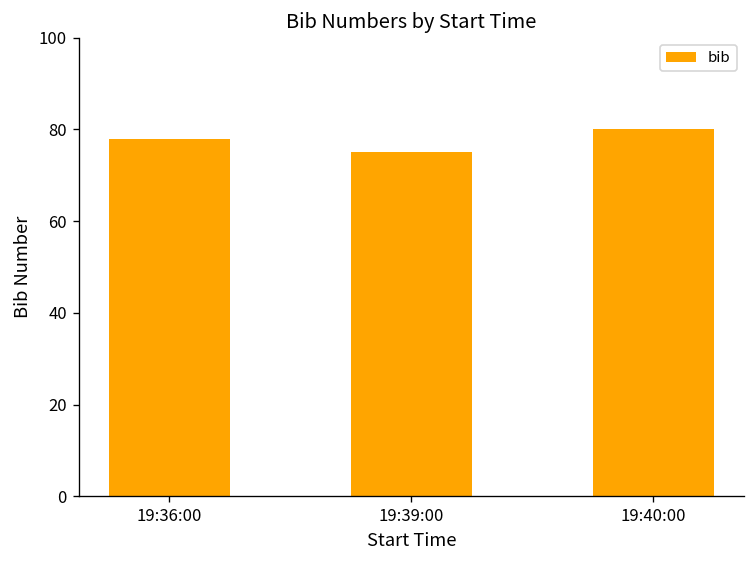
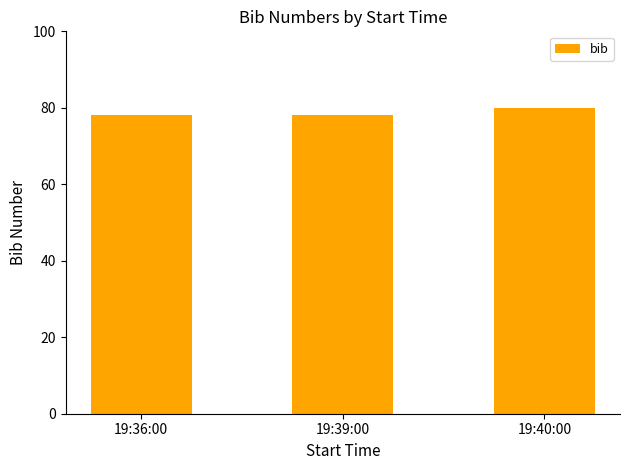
  {
    "19:36:00": 78,
-   "19:39:00": 75,
+   "19:39:00": 78,
    "19:40:00": 80
  }
